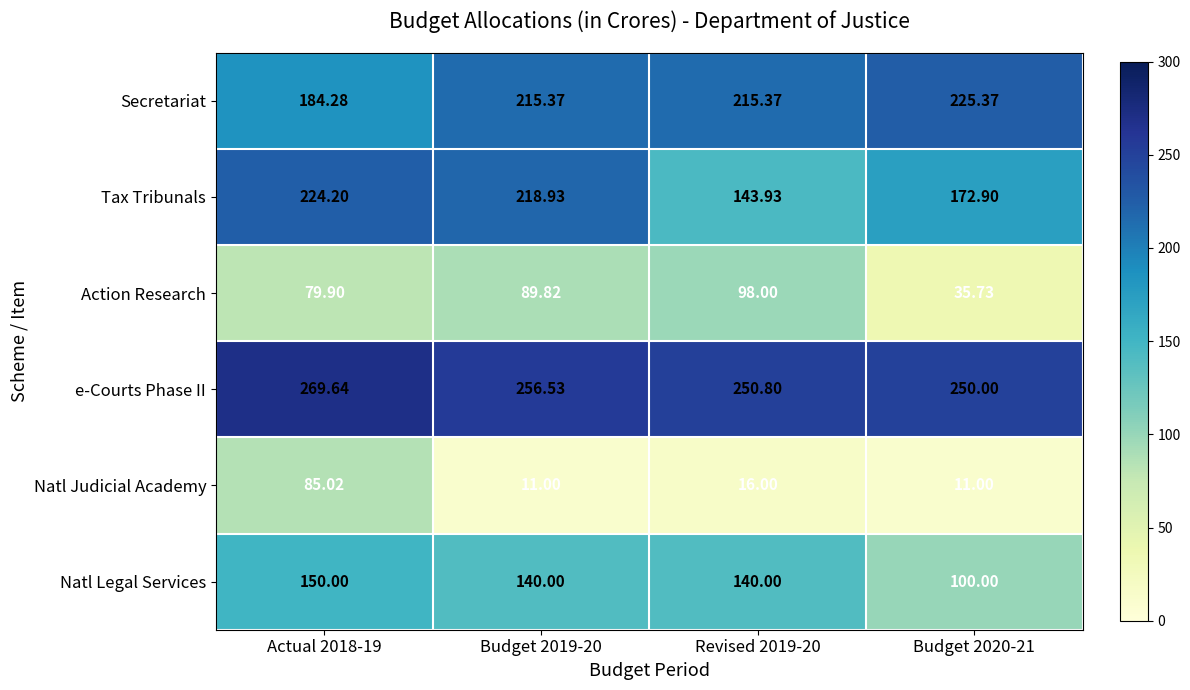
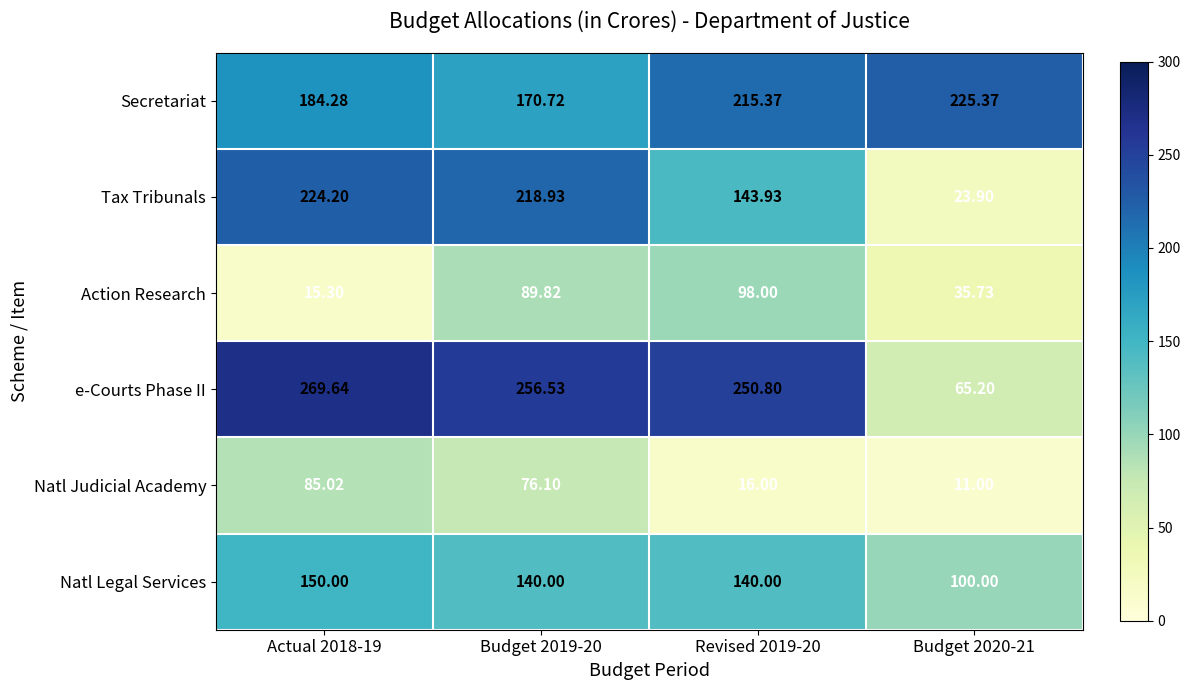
  {
    "Secretariat": {
      "Actual 2018-19": 184.28,
-     "Budget 2019-20": 215.37,
+     "Budget 2019-20": 170.72,
      "Revised 2019-20": 215.37,
      "Budget 2020-21": 225.37
    },
    "Tax Tribunals": {
      "Actual 2018-19": 224.20,
      "Budget 2019-20": 218.93,
      "Revised 2019-20": 143.93,
-     "Budget 2020-21": 172.90
+     "Budget 2020-21": 23.90
    },
    "Action Research": {
-     "Actual 2018-19": 79.90,
+     "Actual 2018-19": 15.30,
      "Budget 2019-20": 89.82,
      "Revised 2019-20": 98.00,
      "Budget 2020-21": 35.73
    },
    "e-Courts Phase II": {
      "Actual 2018-19": 269.64,
      "Budget 2019-20": 256.53,
      "Revised 2019-20": 250.80,
-     "Budget 2020-21": 250.00
+     "Budget 2020-21": 65.20
    },
    "Natl Judicial Academy": {
      "Actual 2018-19": 85.02,
-     "Budget 2019-20": 11.00,
+     "Budget 2019-20": 76.10,
      "Revised 2019-20": 16.00,
      "Budget 2020-21": 11.00
    },
    "Natl Legal Services": {
      "Actual 2018-19": 150.00,
      "Budget 2019-20": 140.00,
      "Revised 2019-20": 140.00,
      "Budget 2020-21": 100.00
    }
  }
